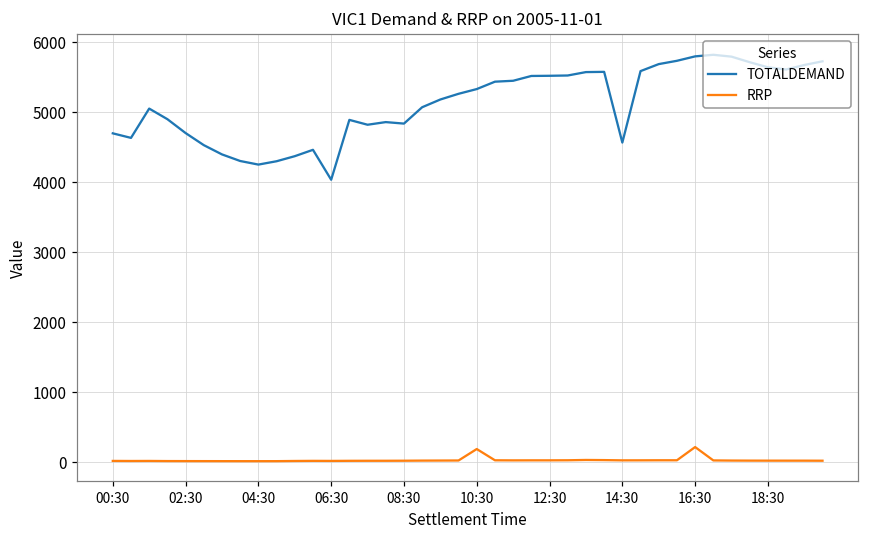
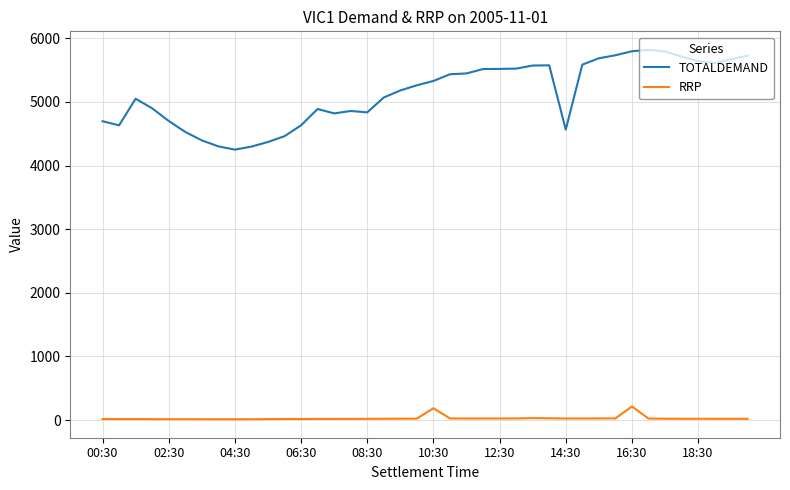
  {
    "TOTALDEMAND": {
      "00:30": 4700,
      "02:30": 4700,
      "04:30": 4300,
-     "06:30": 4000,
+     "06:30": 4600,
      "08:30": 4800,
      "10:30": 5300,
      "12:30": 5500,
      "14:30": 4600,
      "16:30": 5800
    },
    "RRP": {
      "00:30": 0,
      "02:30": 0,
      "04:30": 0,
      "06:30": 0,
      "08:30": 0,
      "10:30": 200,
      "12:30": 0,
      "14:30": 0,
      "16:30": 200,
      "18:30": 0
    }
  }
